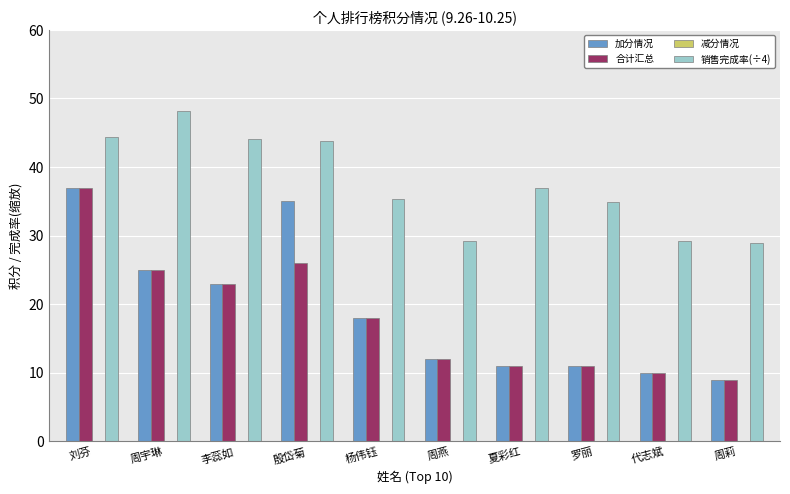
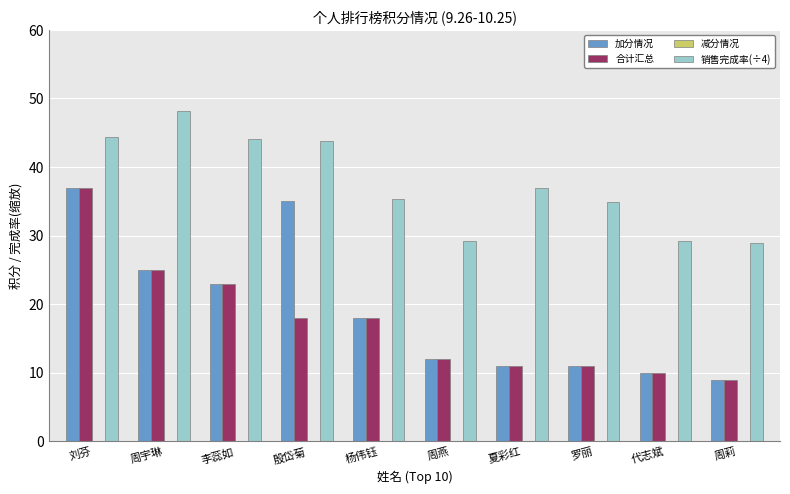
  {
    "加分情况": {
      "刘芬": 37,
      "周宇琳": 25,
      "李蕊如": 23,
      "殷岱菊": 35,
      "杨伟钰": 18,
      "周燕": 12,
      "夏彩红": 11,
      "罗丽": 11,
      "代志斌": 10,
      "周莉": 9
    },
    "合计汇总": {
      "刘芬": 37,
      "周宇琳": 25,
      "李蕊如": 23,
-     "殷岱菊": 26,
+     "殷岱菊": 18,
      "杨伟钰": 18,
      "周燕": 12,
      "夏彩红": 11,
      "罗丽": 11,
      "代志斌": 10,
      "周莉": 9
    },
    "减分情况": {
      "刘芬": 0,
      "周宇琳": 0,
      "李蕊如": 0,
      "殷岱菊": 0,
      "杨伟钰": 0,
      "周燕": 0,
      "夏彩红": 0,
      "罗丽": 0,
      "代志斌": 0,
      "周莉": 0
    },
    "销售完成率(÷4)": {
      "刘芬": 44,
      "周宇琳": 48,
      "李蕊如": 44,
      "殷岱菊": 44,
      "杨伟钰": 35,
      "周燕": 29,
      "夏彩红": 37,
      "罗丽": 35,
      "代志斌": 29,
      "周莉": 29
    }
  }
